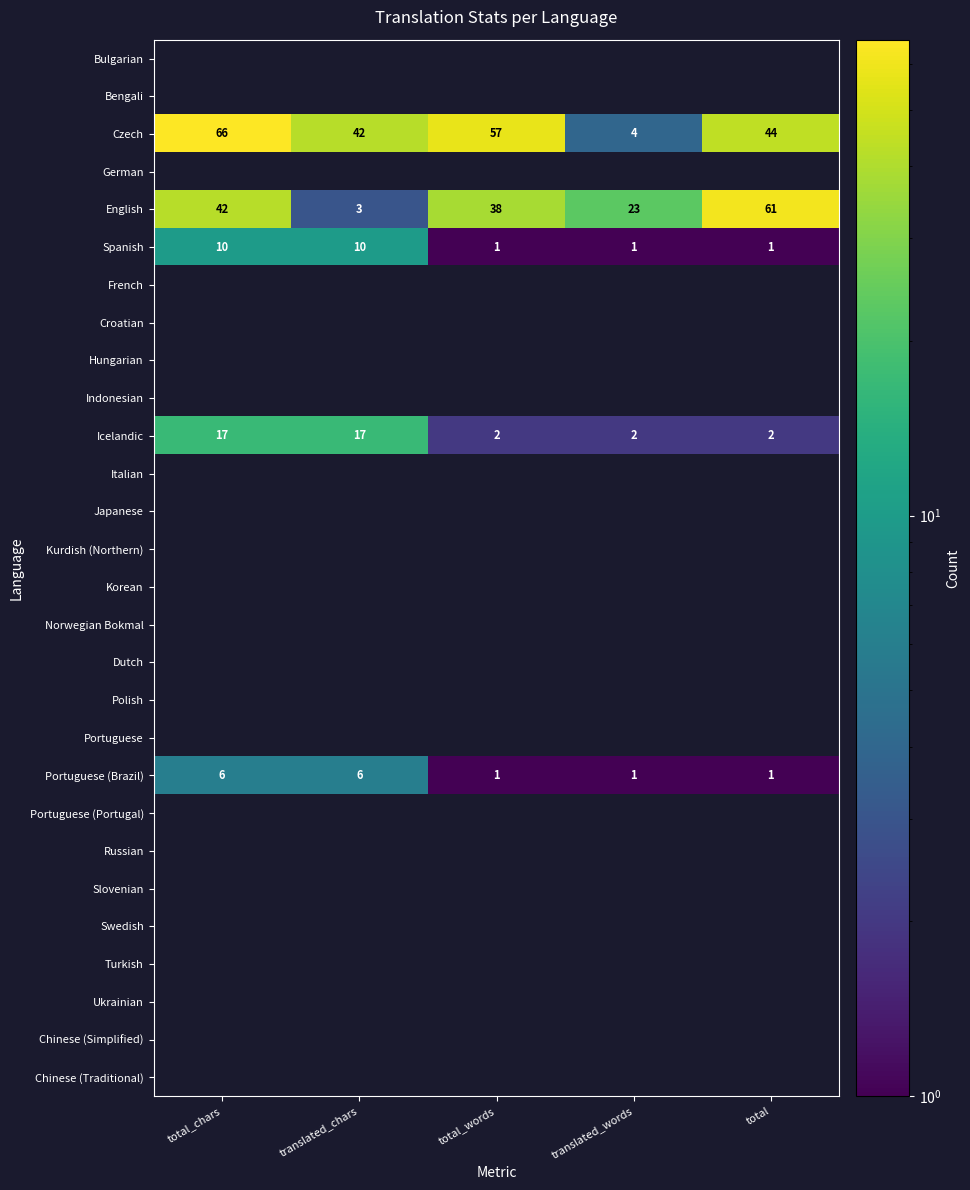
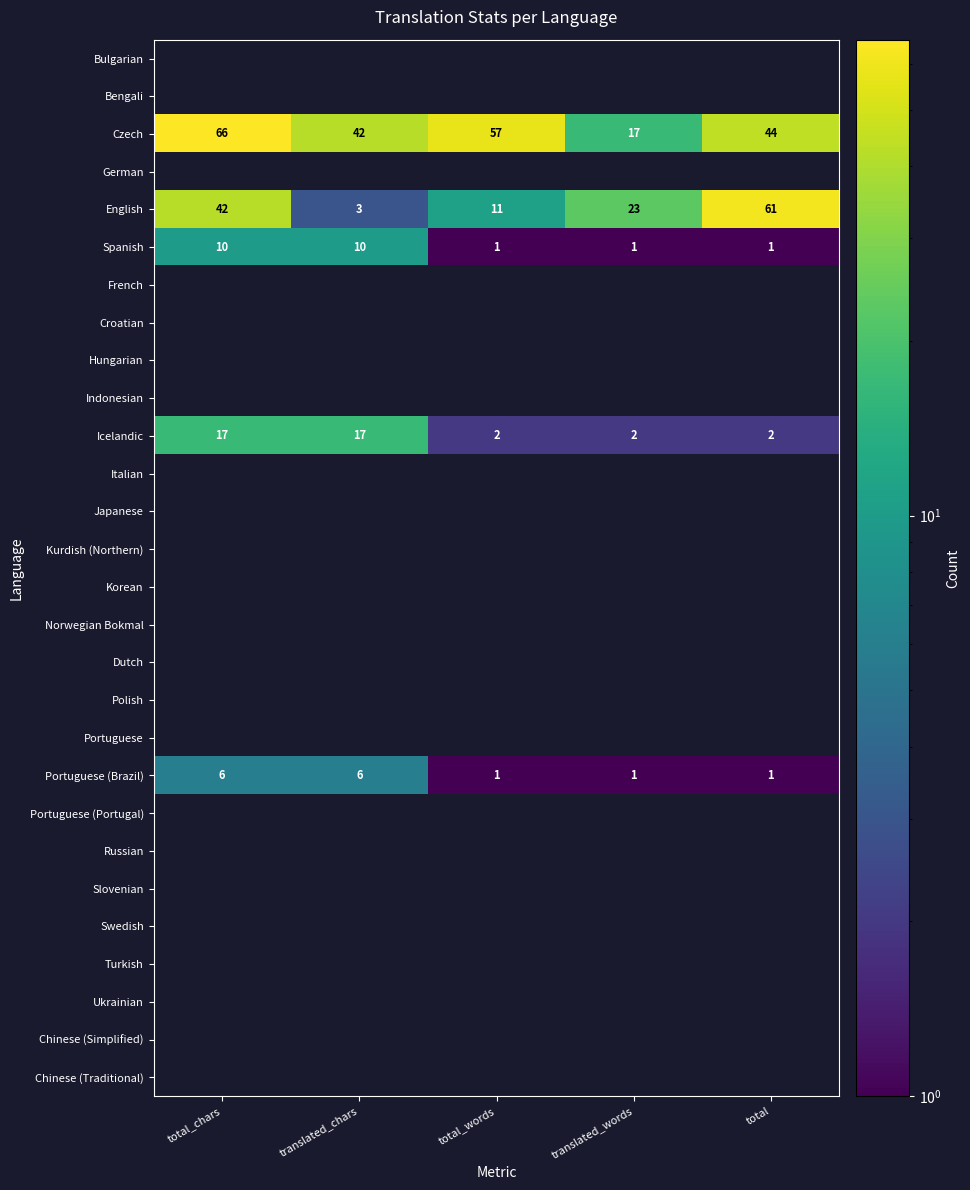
  {
    "Czech": {
      "total_chars": 66,
      "translated_chars": 42,
      "total_words": 57,
-     "translated_words": 4,
+     "translated_words": 17,
      "total": 44
    },
    "English": {
      "total_chars": 42,
      "translated_chars": 3,
-     "total_words": 38,
+     "total_words": 11,
      "translated_words": 23,
      "total": 61
    },
    "Spanish": {
      "total_chars": 10,
      "translated_chars": 10,
      "total_words": 1,
      "translated_words": 1,
      "total": 1
    },
    "Icelandic": {
      "total_chars": 17,
      "translated_chars": 17,
      "total_words": 2,
      "translated_words": 2,
      "total": 2
    },
    "Portuguese (Brazil)": {
      "total_chars": 6,
      "translated_chars": 6,
      "total_words": 1,
      "translated_words": 1,
      "total": 1
    }
  }
